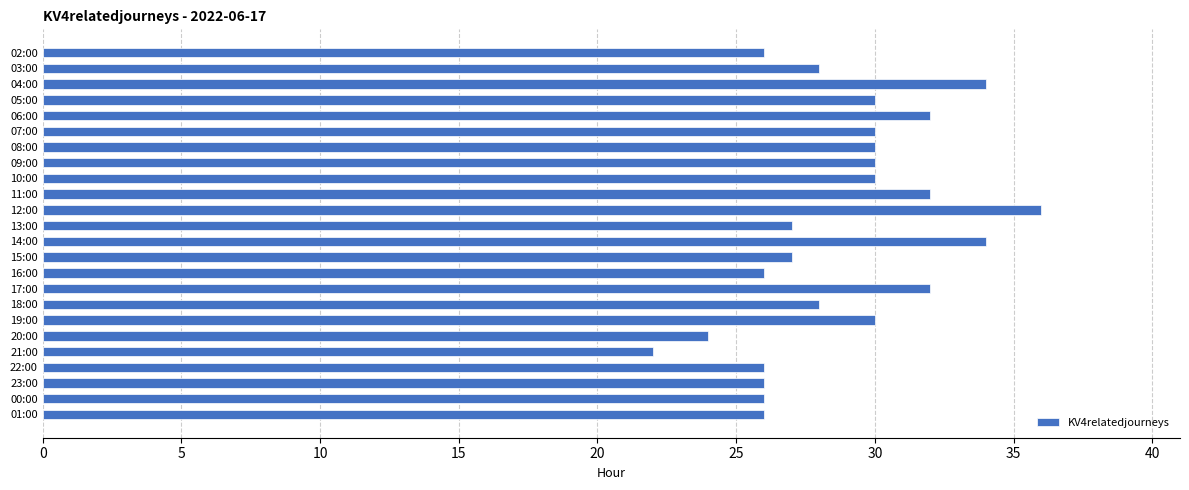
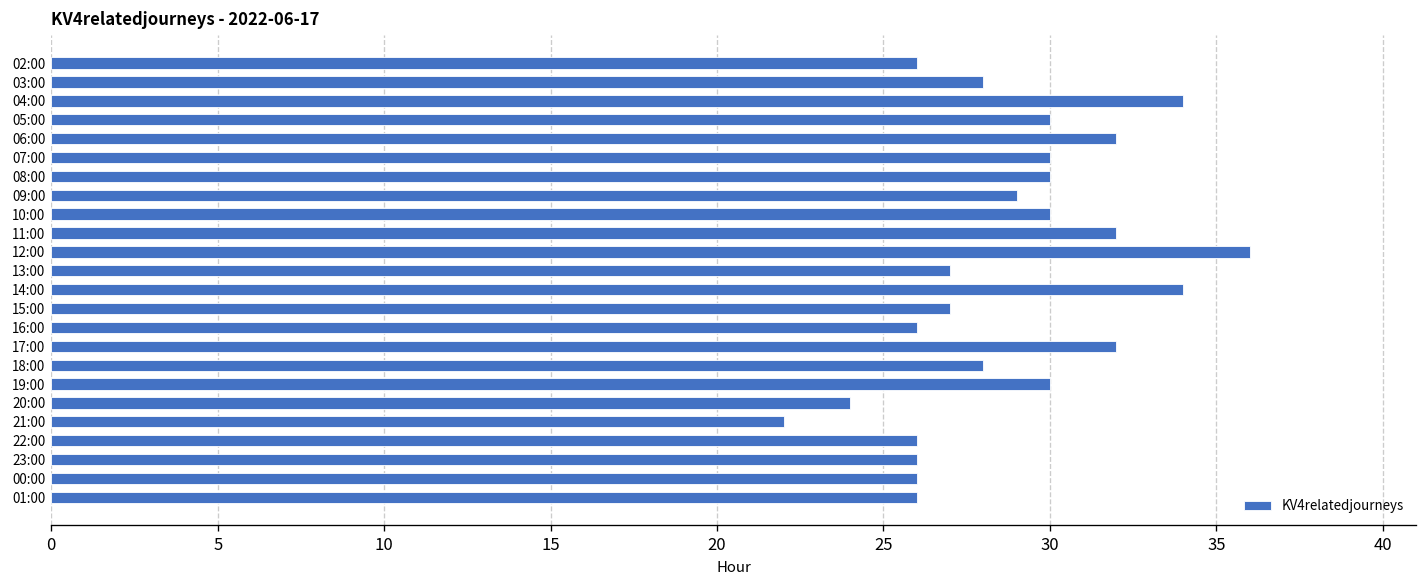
  {
    "02:00": 26,
    "03:00": 28,
    "04:00": 34,
    "05:00": 30,
    "06:00": 32,
    "07:00": 30,
    "08:00": 30,
-   "09:00": 30,
+   "09:00": 29,
    "10:00": 30,
    "11:00": 32,
    "12:00": 36,
    "13:00": 27,
    "14:00": 34,
    "15:00": 27,
    "16:00": 26,
    "17:00": 32,
    "18:00": 28,
    "19:00": 30,
    "20:00": 24,
    "21:00": 22,
    "22:00": 26,
    "23:00": 26,
    "00:00": 26,
    "01:00": 26
  }
